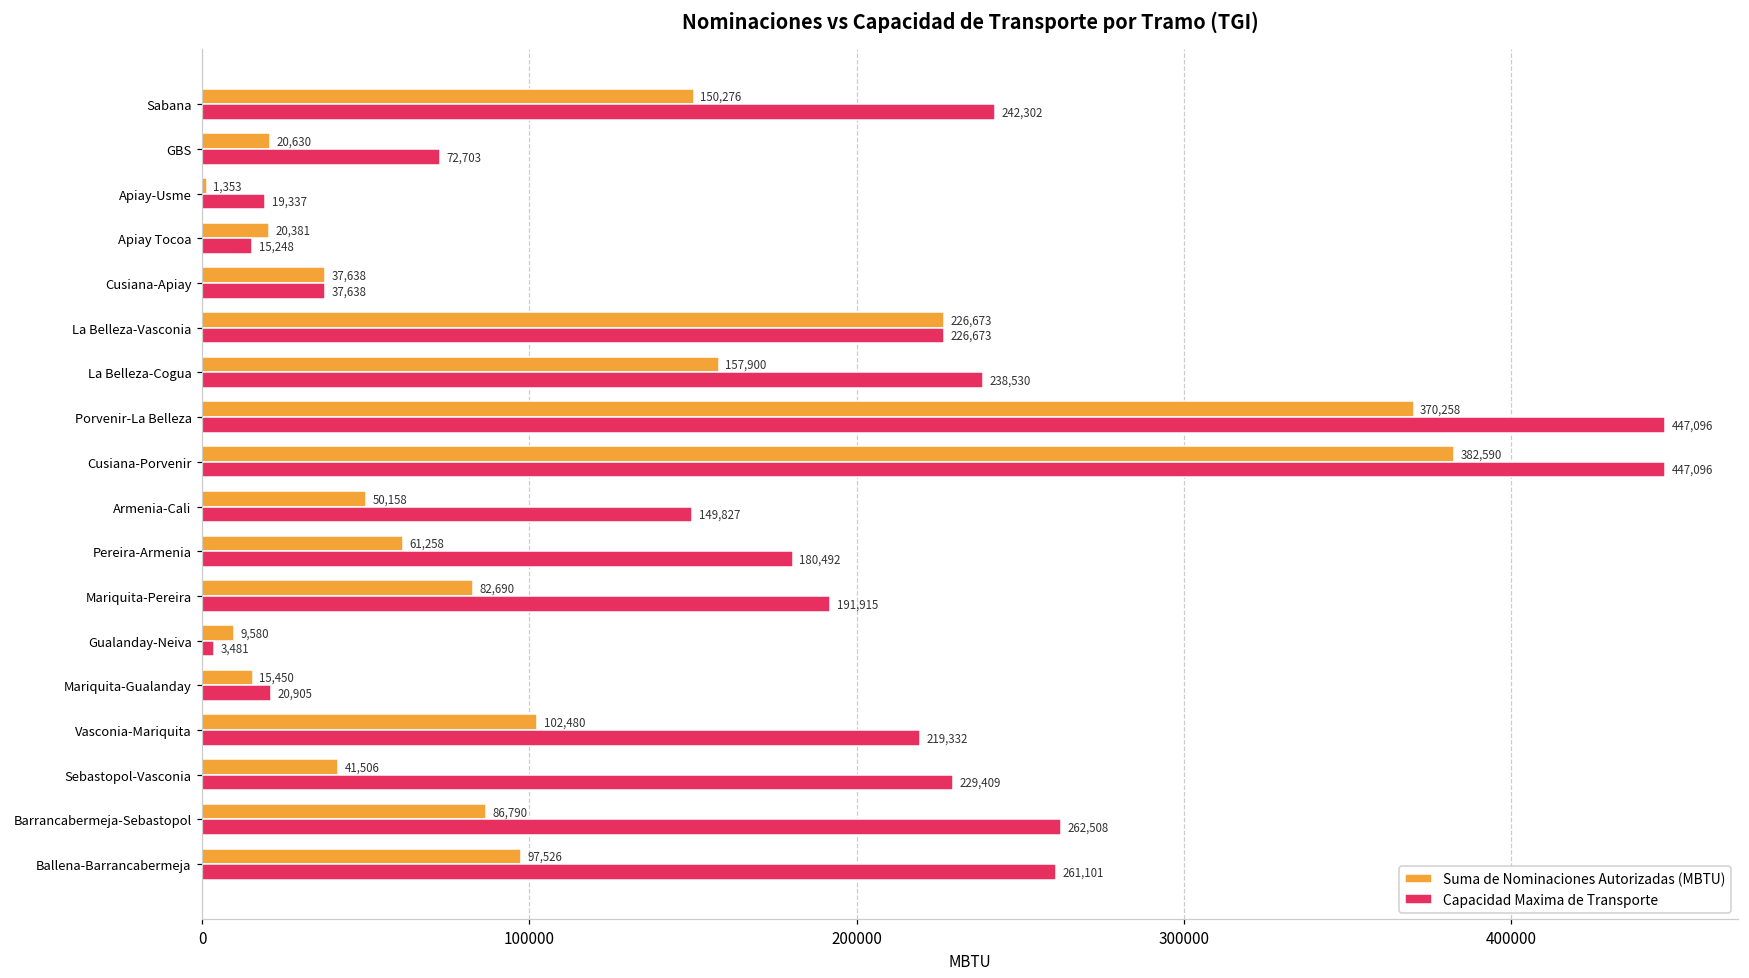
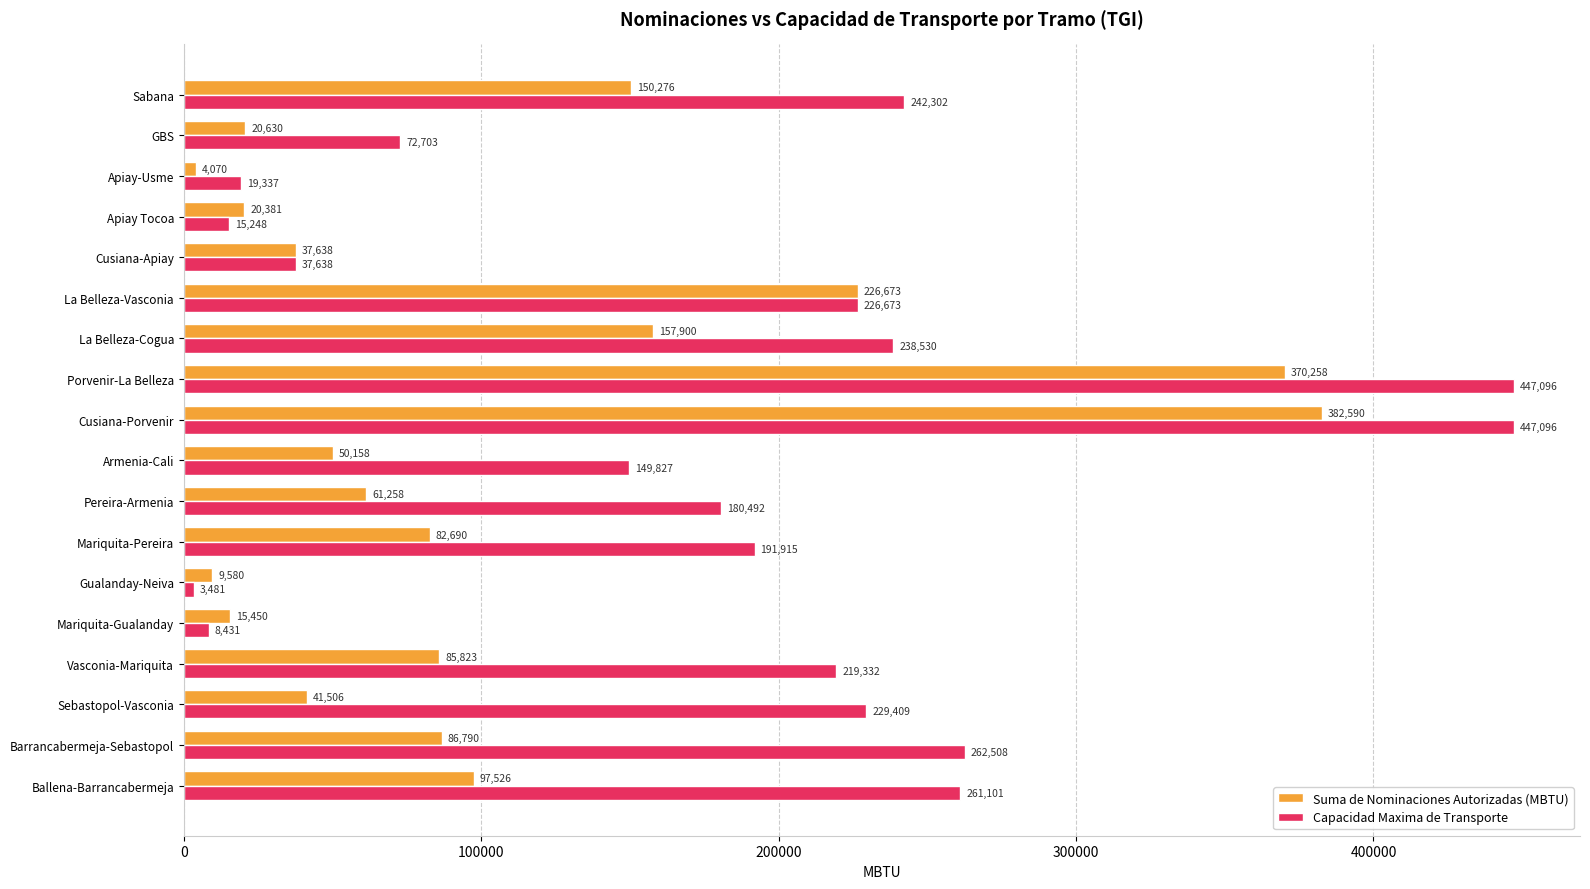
  {
    "Suma de Nominaciones Autorizadas (MBTU)": {
      "Sabana": "150,276",
      "GBS": "20,630",
-     "Apiay-Usme": "1,353",
+     "Apiay-Usme": "4,070",
      "Apiay Tocoa": "20,381",
      "Cusiana-Apiay": "37,638",
      "La Belleza-Vasconia": "226,673",
      "La Belleza-Cogua": "157,900",
      "Porvenir-La Belleza": "370,258",
      "Cusiana-Porvenir": "382,590",
      "Armenia-Cali": "50,158",
      "Pereira-Armenia": "61,258",
      "Mariquita-Pereira": "82,690",
      "Gualanday-Neiva": "9,580",
      "Mariquita-Gualanday": "15,450",
-     "Vasconia-Mariquita": "102,480",
+     "Vasconia-Mariquita": "85,823",
      "Sebastopol-Vasconia": "41,506",
      "Barrancabermeja-Sebastopol": "86,790",
      "Ballena-Barrancabermeja": "97,526"
    },
    "Capacidad Maxima de Transporte": {
      "Sabana": "242,302",
      "GBS": "72,703",
      "Apiay-Usme": "19,337",
      "Apiay Tocoa": "15,248",
      "Cusiana-Apiay": "37,638",
      "La Belleza-Vasconia": "226,673",
      "La Belleza-Cogua": "238,530",
      "Porvenir-La Belleza": "447,096",
      "Cusiana-Porvenir": "447,096",
      "Armenia-Cali": "149,827",
      "Pereira-Armenia": "180,492",
      "Mariquita-Pereira": "191,915",
      "Gualanday-Neiva": "3,481",
-     "Mariquita-Gualanday": "20,905",
+     "Mariquita-Gualanday": "8,431",
      "Vasconia-Mariquita": "219,332",
      "Sebastopol-Vasconia": "229,409",
      "Barrancabermeja-Sebastopol": "262,508",
      "Ballena-Barrancabermeja": "261,101"
    }
  }
